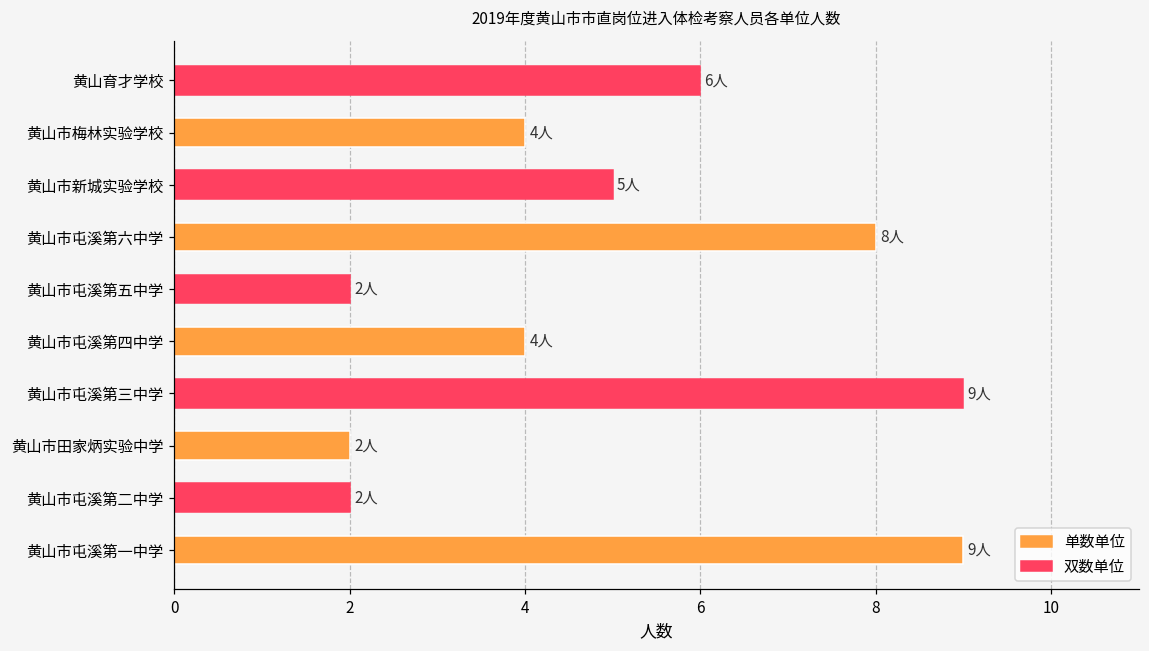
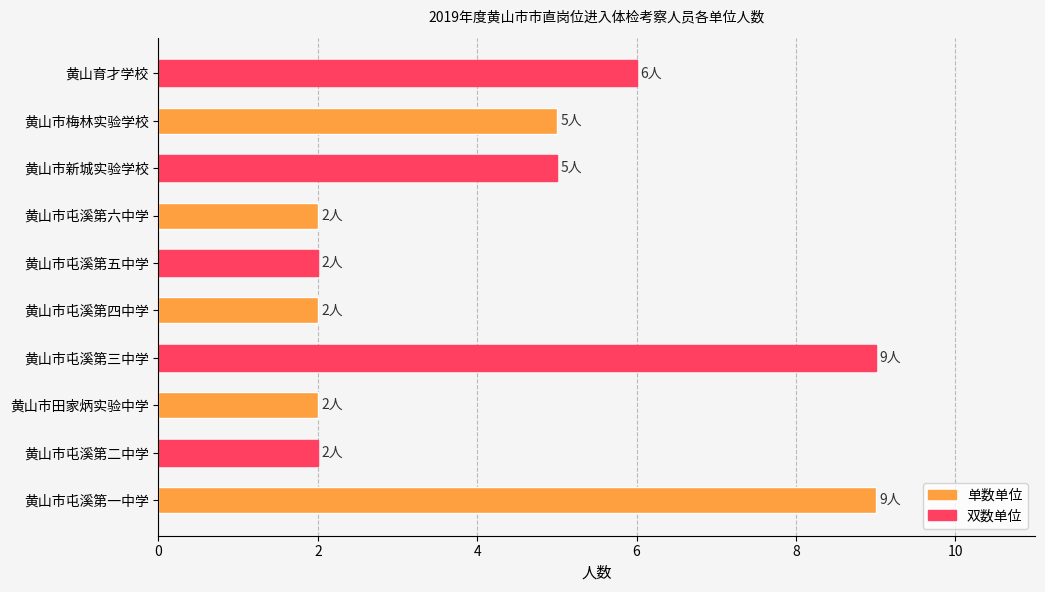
  {
    "黄山育才学校": "6人",
-   "黄山市梅林实验学校": "4人",
+   "黄山市梅林实验学校": "5人",
    "黄山市新城实验学校": "5人",
-   "黄山市屯溪第六中学": "8人",
+   "黄山市屯溪第六中学": "2人",
    "黄山市屯溪第五中学": "2人",
-   "黄山市屯溪第四中学": "4人",
+   "黄山市屯溪第四中学": "2人",
    "黄山市屯溪第三中学": "9人",
    "黄山市田家炳实验中学": "2人",
    "黄山市屯溪第二中学": "2人",
    "黄山市屯溪第一中学": "9人"
  }
